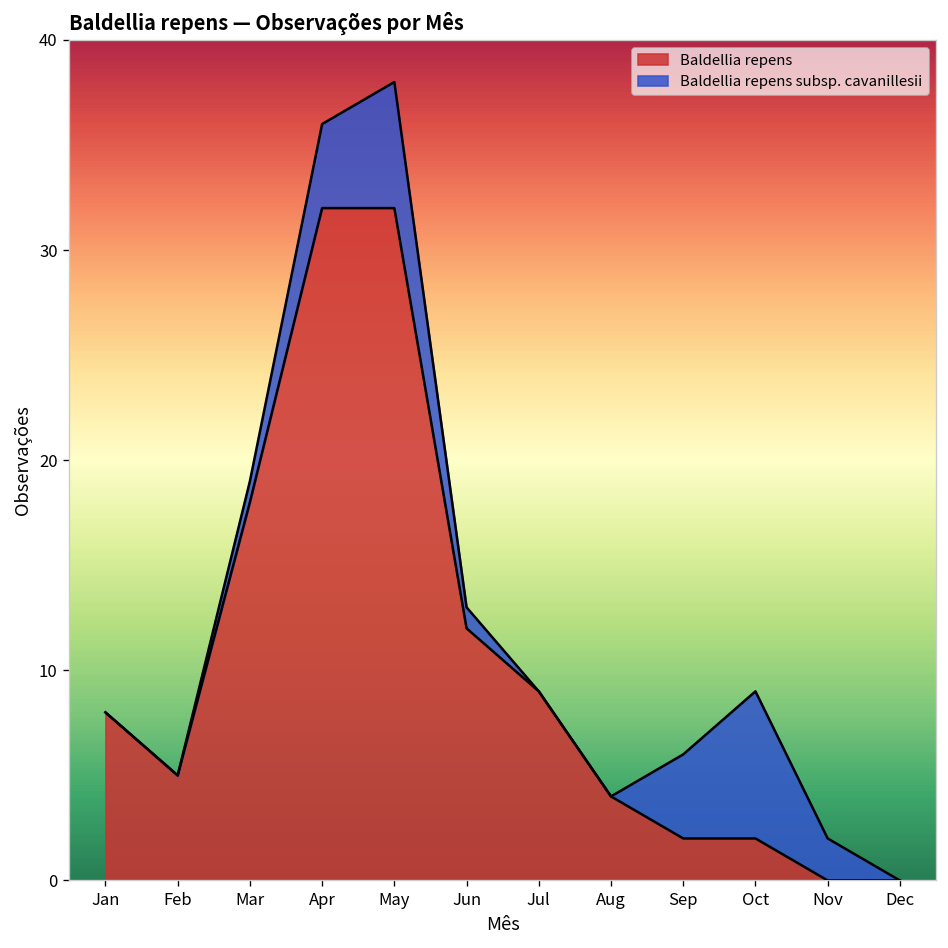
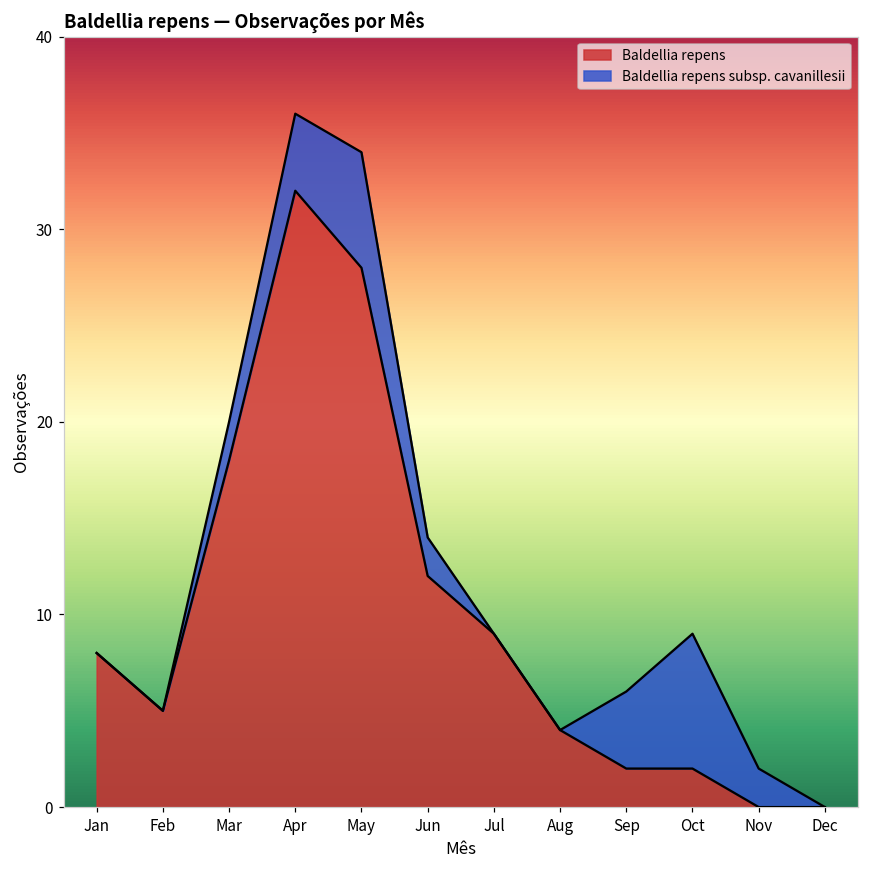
  {
    "Baldellia repens": {
      "Mar": 18,
      "Apr": 32,
-     "May": 32,
+     "May": 28,
      "Jun": 12,
      "Sep": 2,
      "Oct": 2,
      "Nov": 0
    },
    "Baldellia repens subsp. cavanillesii": {
-     "Mar": 1,
+     "Mar": 2,
      "Apr": 4,
      "May": 6,
-     "Jun": 1,
+     "Jun": 2,
      "Sep": 4,
      "Oct": 7,
      "Nov": 2
    }
  }
